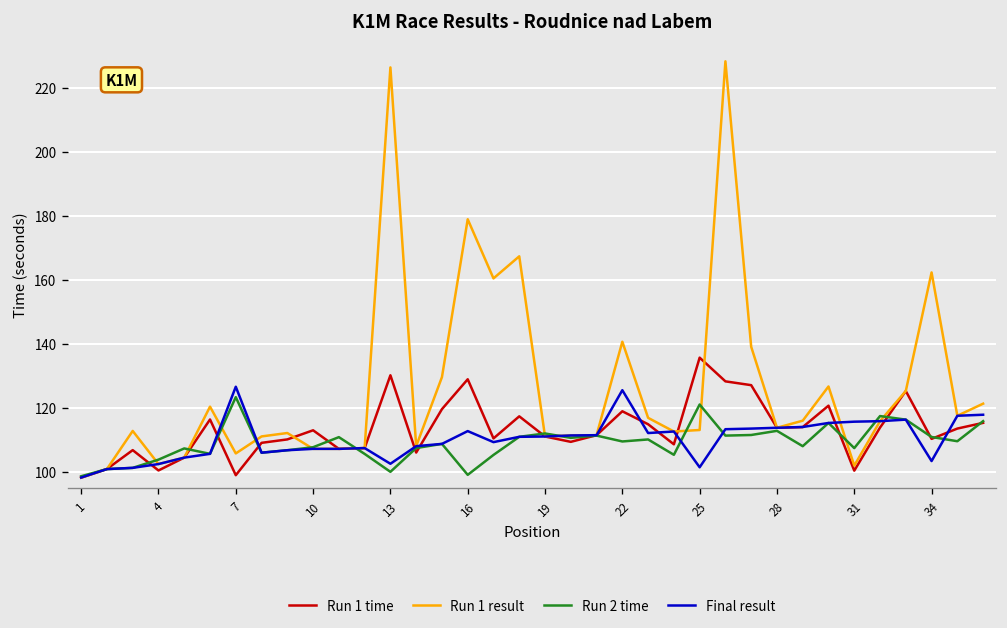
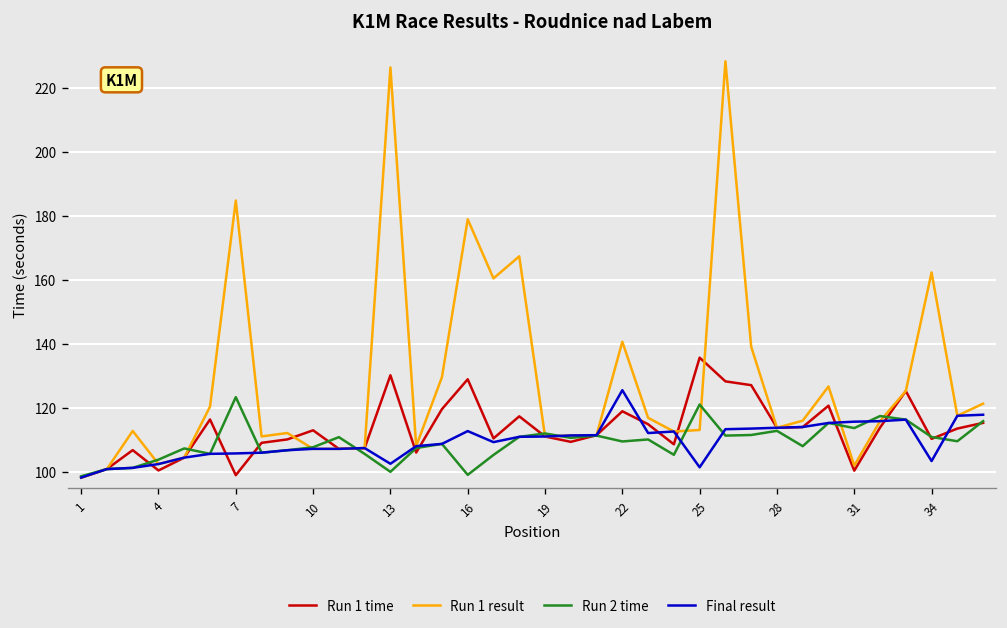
  {
    "Run 1 time": {
      "4": 101,
      "7": 99,
      "10": 113,
      "13": 130,
      "16": 129,
      "22": 119,
      "25": 136,
      "31": 100
    },
    "Run 1 result": {
-     "7": 106,
+     "7": 185,
      "13": 226,
      "16": 179,
      "22": 141,
      "25": 113,
      "31": 102,
      "34": 162
    },
    "Run 2 time": {
      "4": 104,
      "7": 123,
      "13": 100,
      "16": 99,
      "22": 110,
      "25": 121,
      "28": 113,
-     "31": 107
+     "31": 114
    },
    "Final result": {
-     "7": 127,
+     "7": 106,
      "13": 103,
      "16": 113,
      "22": 126,
      "25": 102,
      "31": 116,
      "34": 103
    }
  }
